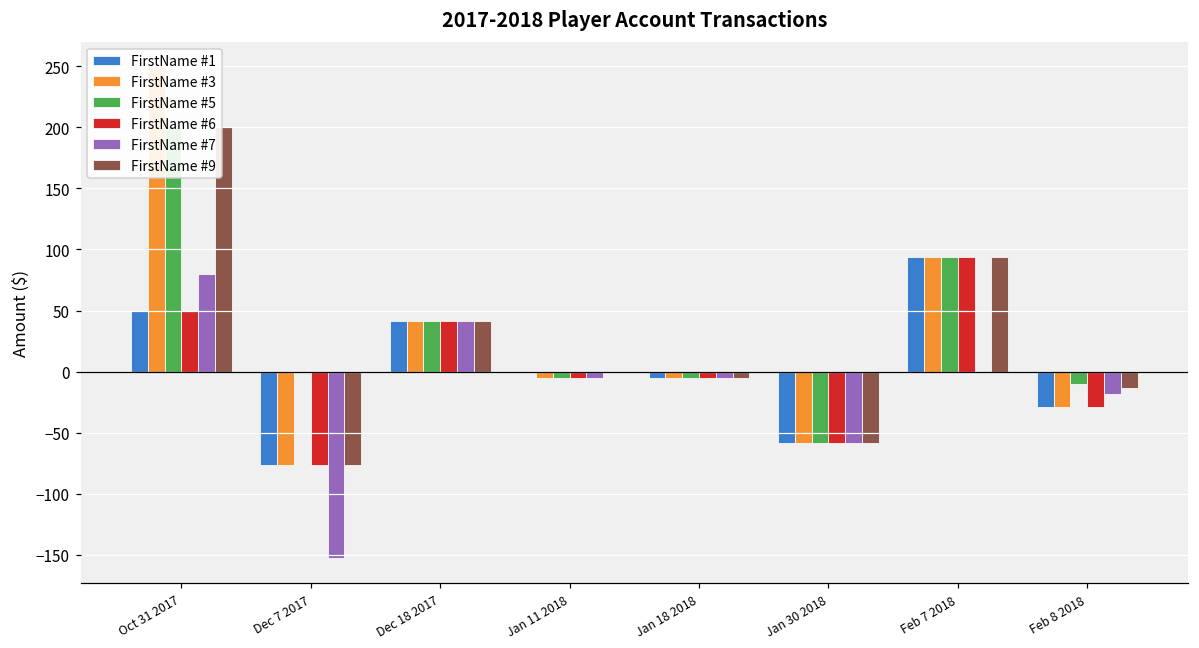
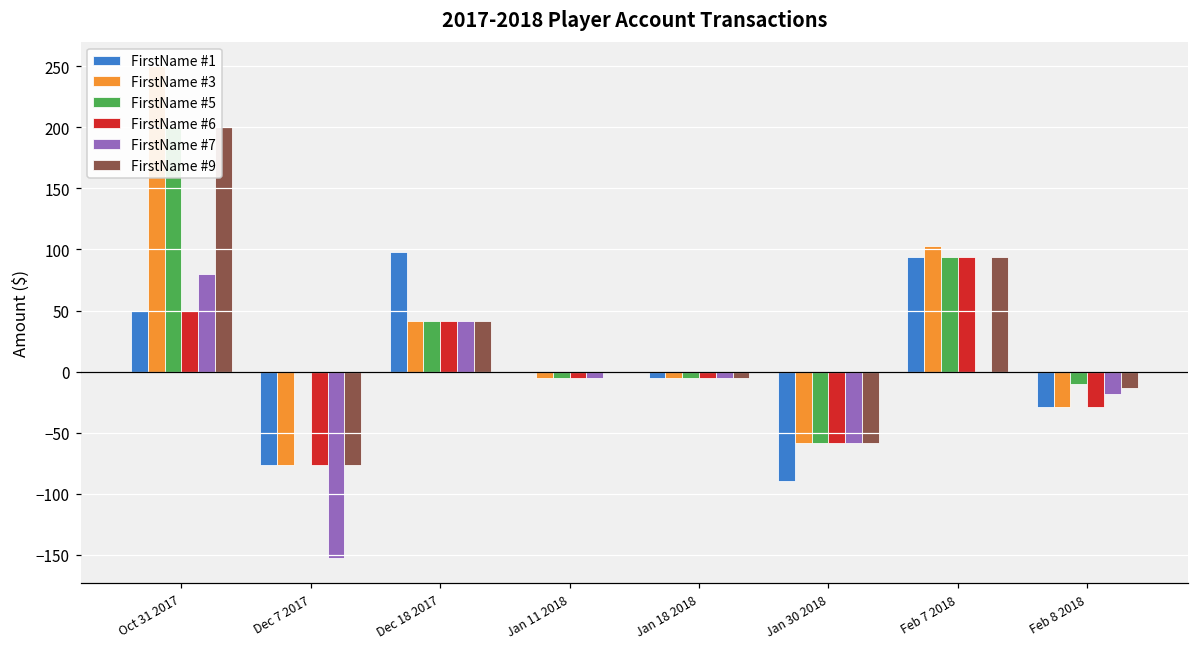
  {
    "FirstName #1": {
      "Oct 31 2017": 50,
      "Dec 7 2017": -77,
-     "Dec 18 2017": 42,
+     "Dec 18 2017": 98,
      "Jan 11 2018": 0,
      "Jan 18 2018": -5,
-     "Jan 30 2018": -58,
+     "Jan 30 2018": -90,
      "Feb 7 2018": 94,
      "Feb 8 2018": -29
    },
    "FirstName #3": {
      "Dec 7 2017": -77,
      "Dec 18 2017": 42,
      "Jan 11 2018": -5,
      "Jan 18 2018": -5,
      "Jan 30 2018": -58,
-     "Feb 7 2018": 94,
+     "Feb 7 2018": 103,
      "Feb 8 2018": -29
    },
    "FirstName #5": {
      "Dec 7 2017": 0,
      "Dec 18 2017": 42,
      "Jan 11 2018": -5,
      "Jan 18 2018": -5,
      "Jan 30 2018": -58,
      "Feb 7 2018": 94,
      "Feb 8 2018": -10
    },
    "FirstName #6": {
      "Oct 31 2017": 50,
      "Dec 7 2017": -77,
      "Dec 18 2017": 42,
      "Jan 11 2018": -5,
      "Jan 18 2018": -5,
      "Jan 30 2018": -58,
      "Feb 7 2018": 94,
      "Feb 8 2018": -29
    },
    "FirstName #7": {
      "Oct 31 2017": 80,
      "Dec 7 2017": -153,
      "Dec 18 2017": 42,
      "Jan 11 2018": -5,
      "Jan 18 2018": -5,
      "Jan 30 2018": -58,
      "Feb 7 2018": 0,
      "Feb 8 2018": -18
    },
    "FirstName #9": {
      "Oct 31 2017": 200,
      "Dec 7 2017": -77,
      "Dec 18 2017": 42,
      "Jan 11 2018": 0,
      "Jan 18 2018": -5,
      "Jan 30 2018": -58,
      "Feb 7 2018": 94,
      "Feb 8 2018": -14
    }
  }
